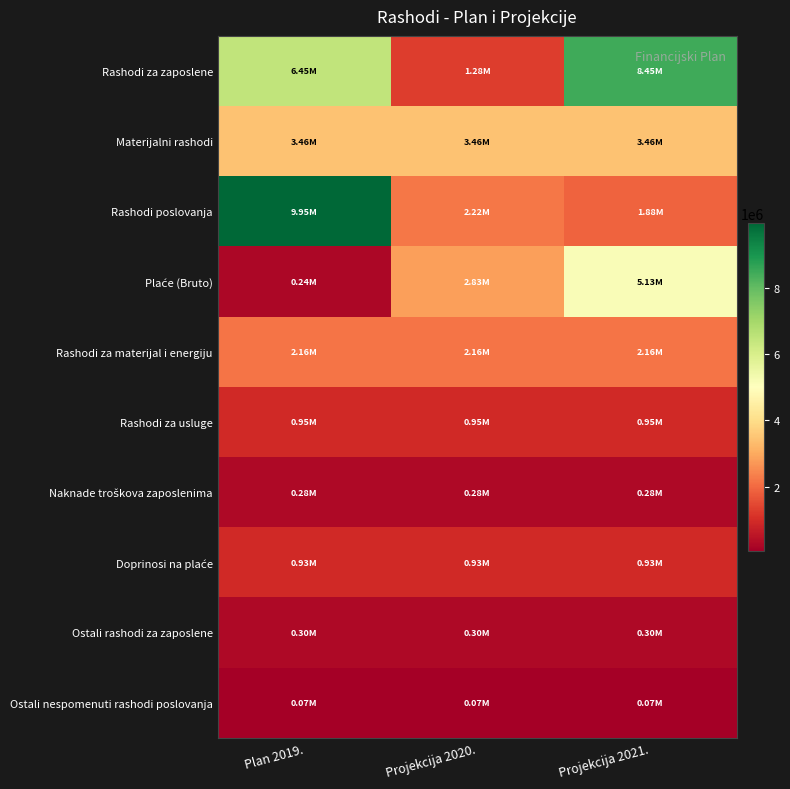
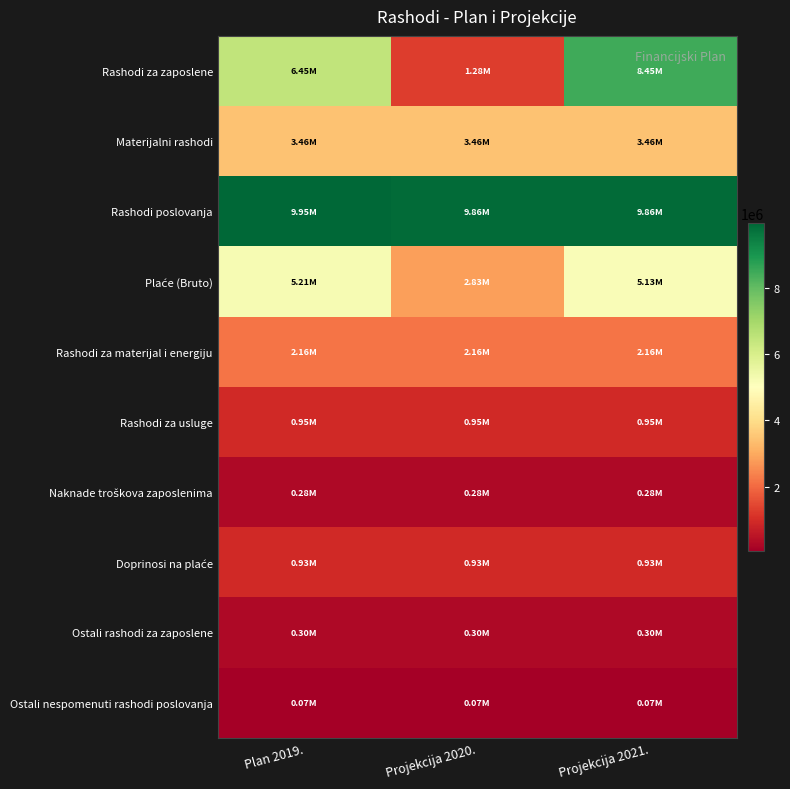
  {
    "Rashodi za zaposlene": {
      "Plan 2019.": "6.45M",
      "Projekcija 2020.": "1.28M"
    },
    "Materijalni rashodi": {
      "Plan 2019.": "3.46M",
      "Projekcija 2020.": "3.46M",
      "Projekcija 2021.": "3.46M"
    },
    "Rashodi poslovanja": {
      "Plan 2019.": "9.95M",
-     "Projekcija 2020.": "2.22M",
-     "Projekcija 2021.": "1.88M"
+     "Projekcija 2020.": "9.86M",
+     "Projekcija 2021.": "9.86M"
    },
    "Plaće (Bruto)": {
-     "Plan 2019.": "0.24M",
+     "Plan 2019.": "5.21M",
      "Projekcija 2020.": "2.83M",
      "Projekcija 2021.": "5.13M"
    },
    "Rashodi za materijal i energiju": {
      "Plan 2019.": "2.16M",
      "Projekcija 2020.": "2.16M",
      "Projekcija 2021.": "2.16M"
    },
    "Rashodi za usluge": {
      "Plan 2019.": "0.95M",
      "Projekcija 2020.": "0.95M",
      "Projekcija 2021.": "0.95M"
    },
    "Naknade troškova zaposlenima": {
      "Plan 2019.": "0.28M",
      "Projekcija 2020.": "0.28M",
      "Projekcija 2021.": "0.28M"
    },
    "Doprinosi na plaće": {
      "Plan 2019.": "0.93M",
      "Projekcija 2020.": "0.93M",
      "Projekcija 2021.": "0.93M"
    },
    "Ostali rashodi za zaposlene": {
      "Plan 2019.": "0.30M",
      "Projekcija 2020.": "0.30M",
      "Projekcija 2021.": "0.30M"
    },
    "Ostali nespomenuti rashodi poslovanja": {
      "Plan 2019.": "0.07M",
      "Projekcija 2020.": "0.07M",
      "Projekcija 2021.": "0.07M"
    }
  }
